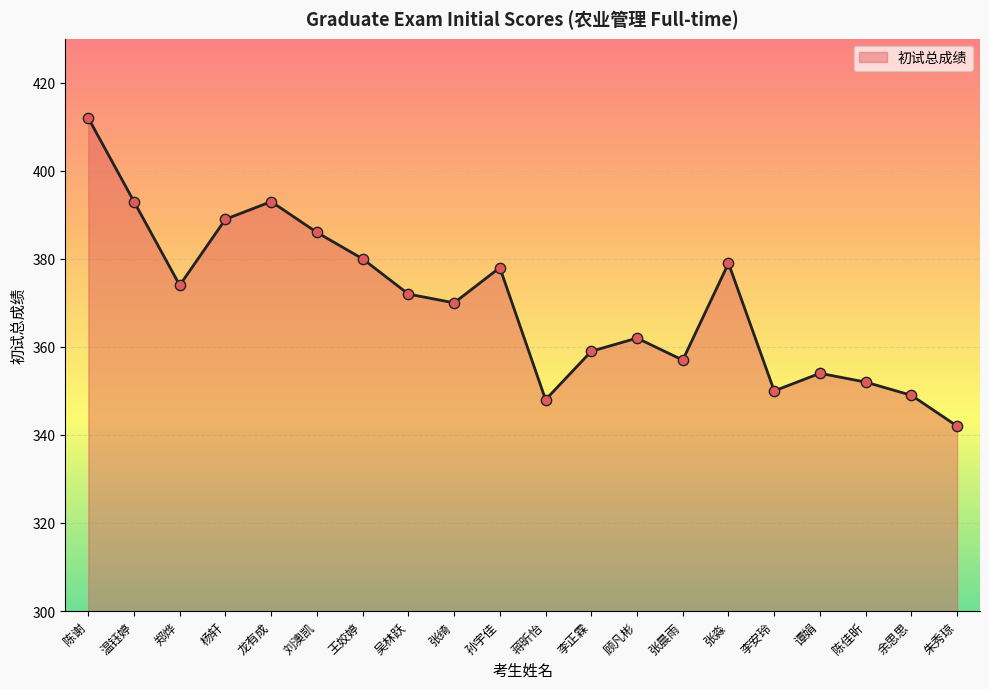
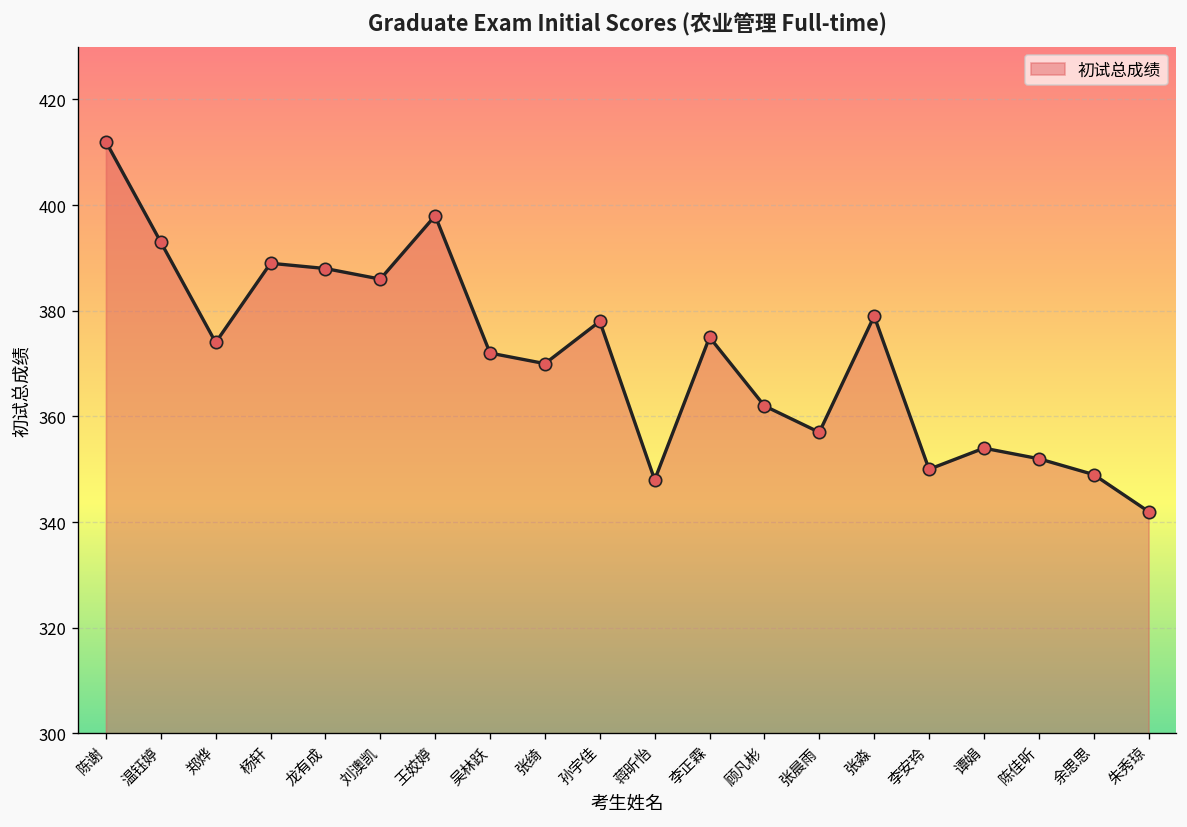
  {
    "陈谢": 412,
    "温钰婷": 393,
    "郑烨": 374,
    "杨轩": 389,
-   "龙有成": 393,
+   "龙有成": 388,
    "刘澳凯": 386,
-   "王姣婷": 380,
+   "王姣婷": 398,
    "吴林跃": 372,
    "张绮": 370,
    "孙宇佳": 378,
    "蒋昕怡": 348,
-   "李正霖": 359,
+   "李正霖": 375,
    "顾凡彬": 362,
    "张晨雨": 357,
    "张淼": 379,
    "李安玲": 350,
    "谭娟": 354,
    "陈佳昕": 352,
    "余思思": 349,
    "朱秀琼": 342
  }
